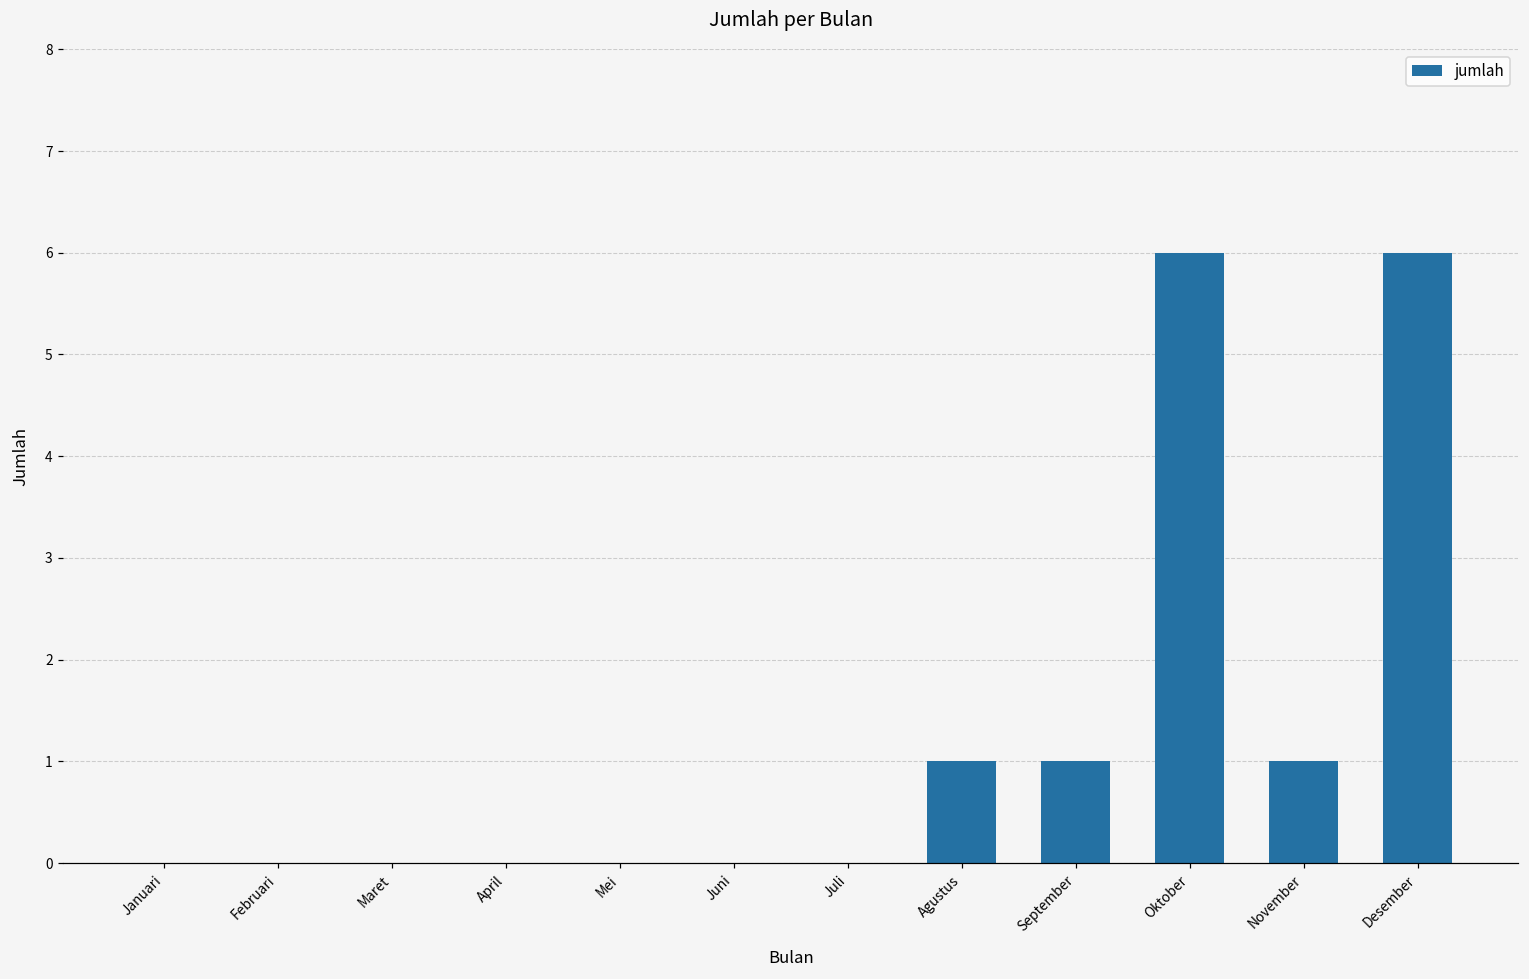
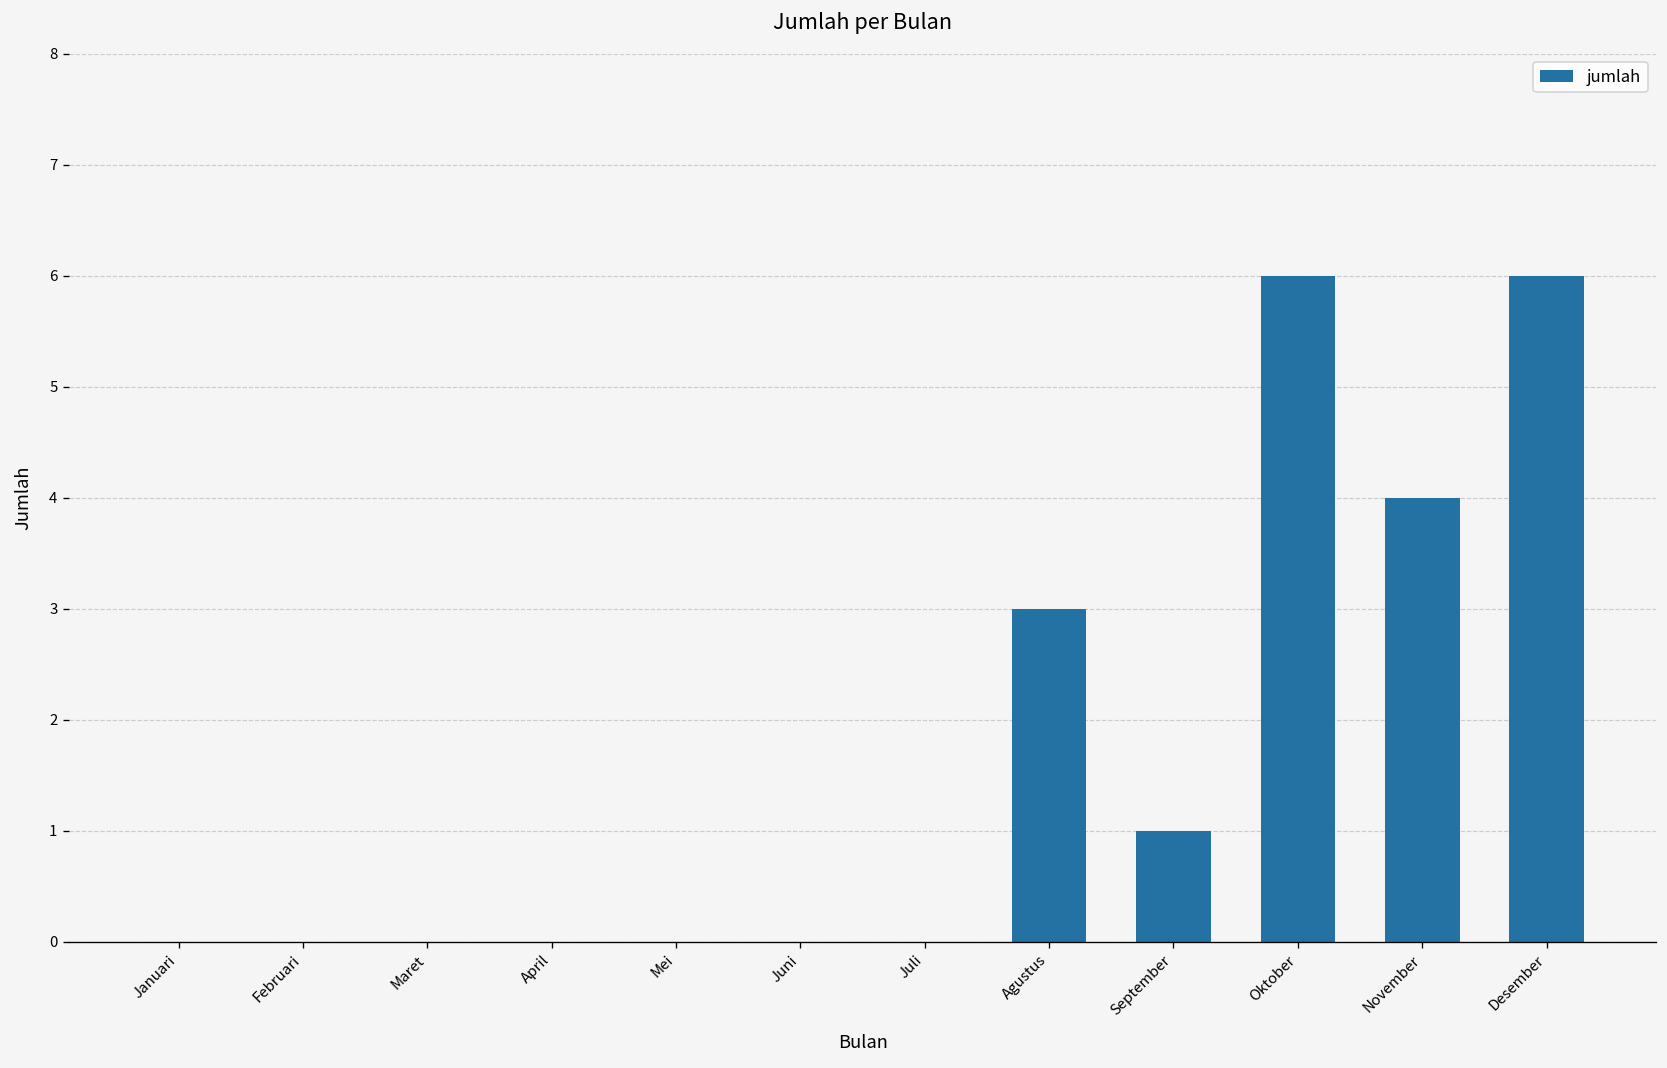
  {
    "Januari": 0,
    "Februari": 0,
    "Maret": 0,
    "April": 0,
    "Mei": 0,
    "Juni": 0,
    "Juli": 0,
-   "Agustus": 1,
+   "Agustus": 3,
    "September": 1,
    "Oktober": 6,
-   "November": 1,
+   "November": 4,
    "Desember": 6
  }
